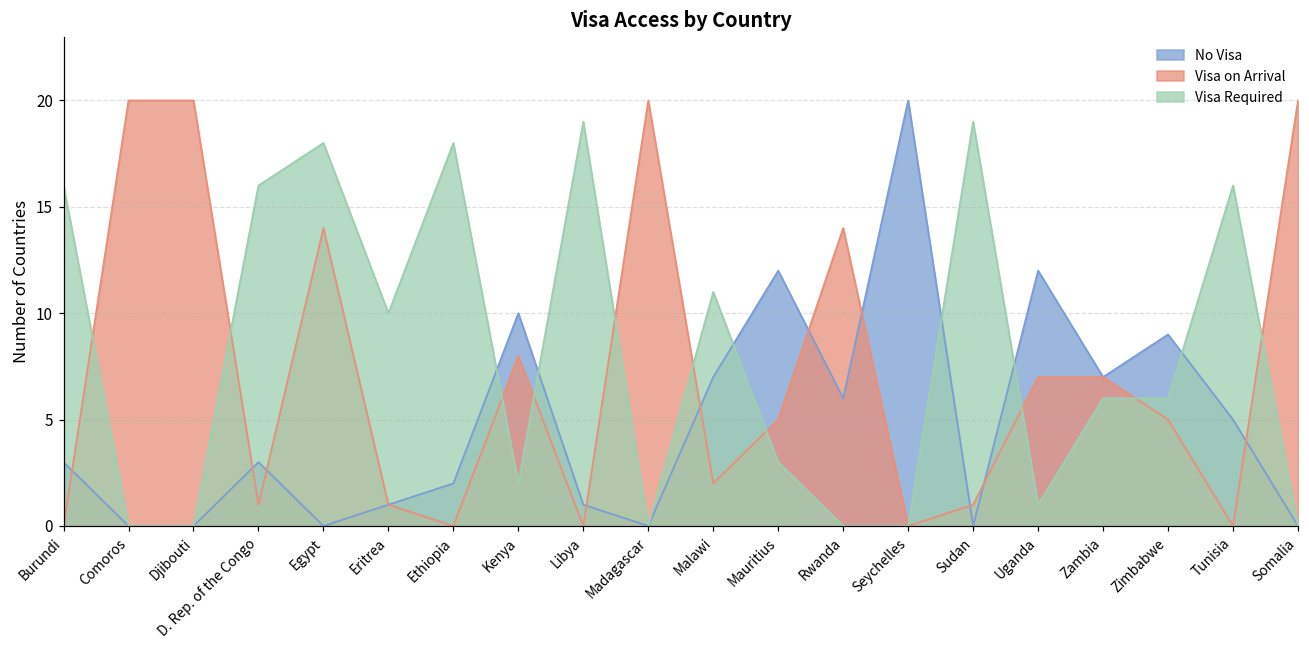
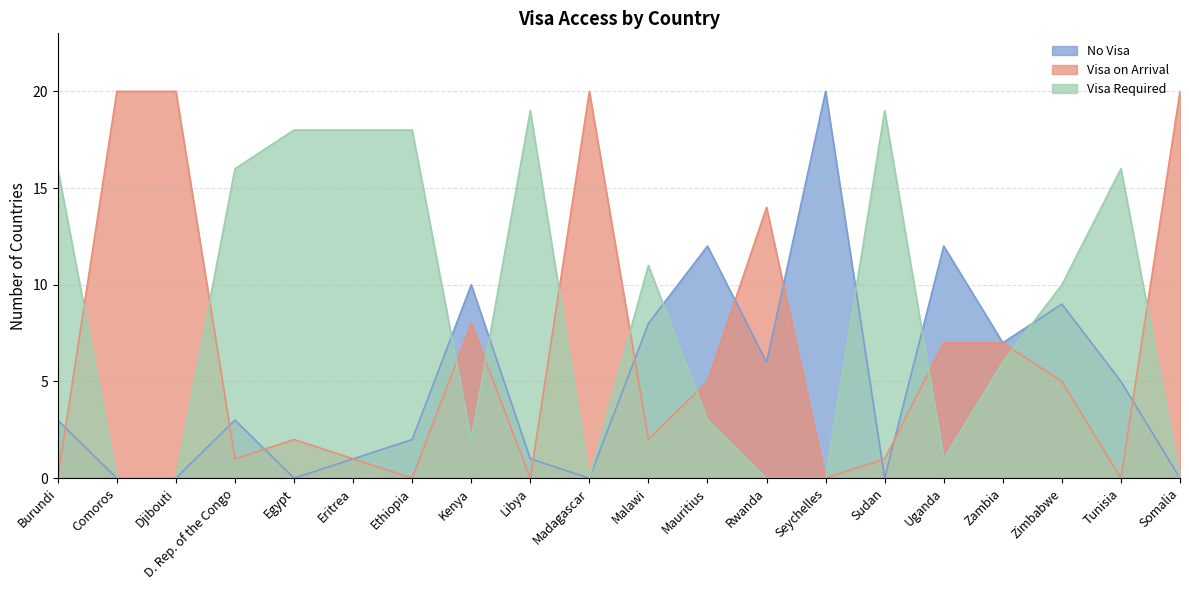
  {
    "No Visa": {
      "Burundi": 3,
      "D. Rep. of the Congo": 3,
      "Egypt": 0,
      "Ethiopia": 2,
      "Kenya": 10,
      "Libya": 1,
-     "Malawi": 7,
+     "Malawi": 8,
      "Mauritius": 12,
      "Rwanda": 6,
      "Seychelles": 20,
      "Sudan": 0,
      "Uganda": 12,
      "Zimbabwe": 9,
      "Tunisia": 5
    },
    "Visa on Arrival": {
      "Burundi": 0,
      "Comoros": 20,
      "Djibouti": 20,
      "D. Rep. of the Congo": 1,
-     "Egypt": 14,
+     "Egypt": 2,
      "Ethiopia": 0,
      "Kenya": 8,
      "Libya": 0,
      "Madagascar": 20,
      "Malawi": 2,
      "Mauritius": 5,
      "Rwanda": 14,
      "Sudan": 1,
      "Uganda": 7,
      "Zimbabwe": 5,
      "Tunisia": 0,
      "Somalia": 20
    },
    "Visa Required": {
      "Burundi": 16,
      "D. Rep. of the Congo": 16,
      "Egypt": 18,
-     "Eritrea": 10,
+     "Eritrea": 18,
      "Ethiopia": 18,
      "Kenya": 2,
      "Libya": 19,
      "Malawi": 11,
      "Mauritius": 3,
      "Rwanda": 0,
      "Sudan": 19,
      "Uganda": 1,
      "Zambia": 6,
-     "Zimbabwe": 6,
+     "Zimbabwe": 10,
      "Tunisia": 16
    }
  }
